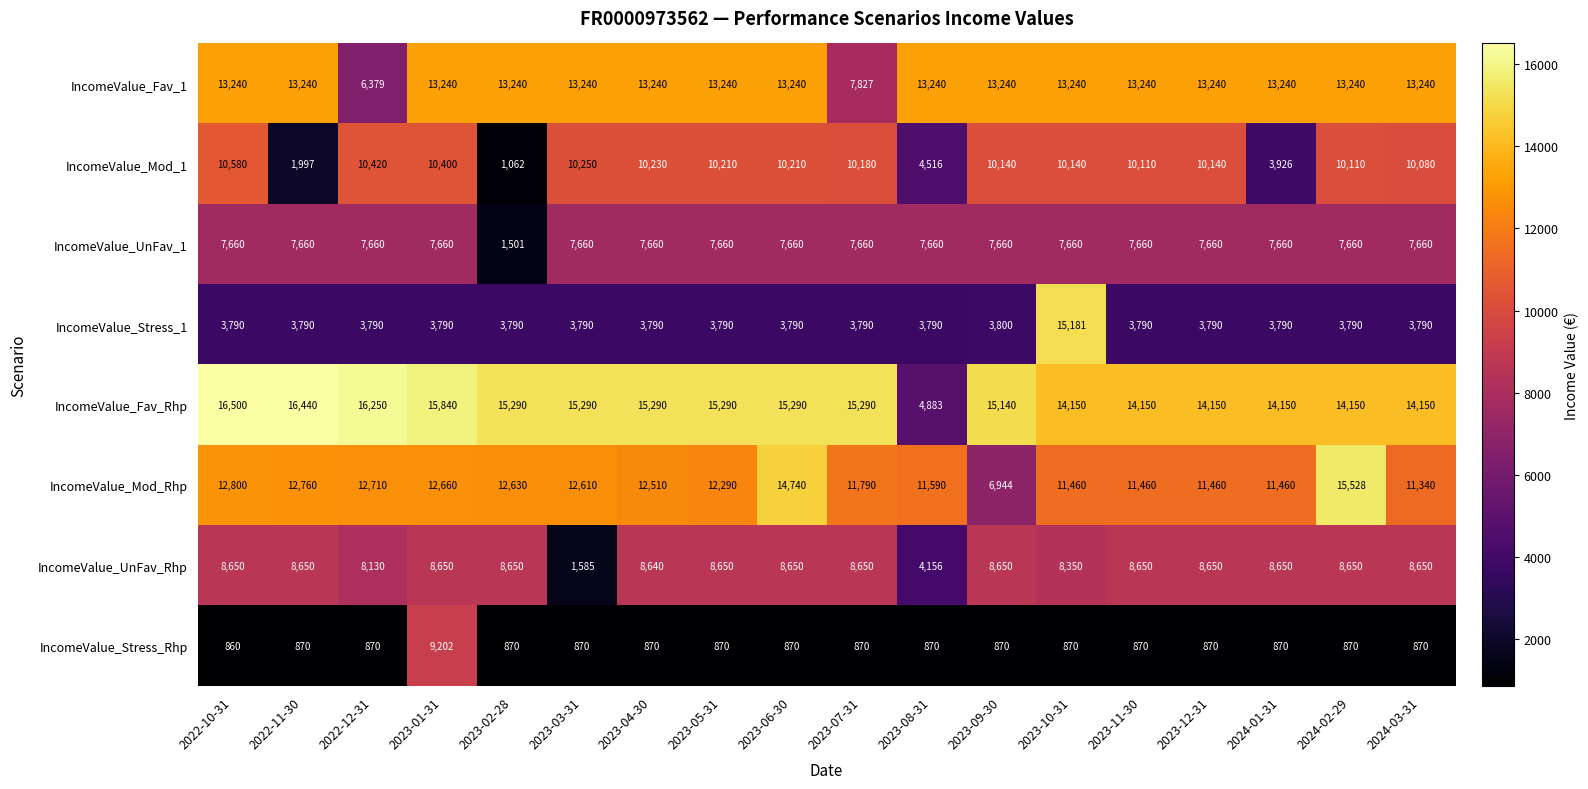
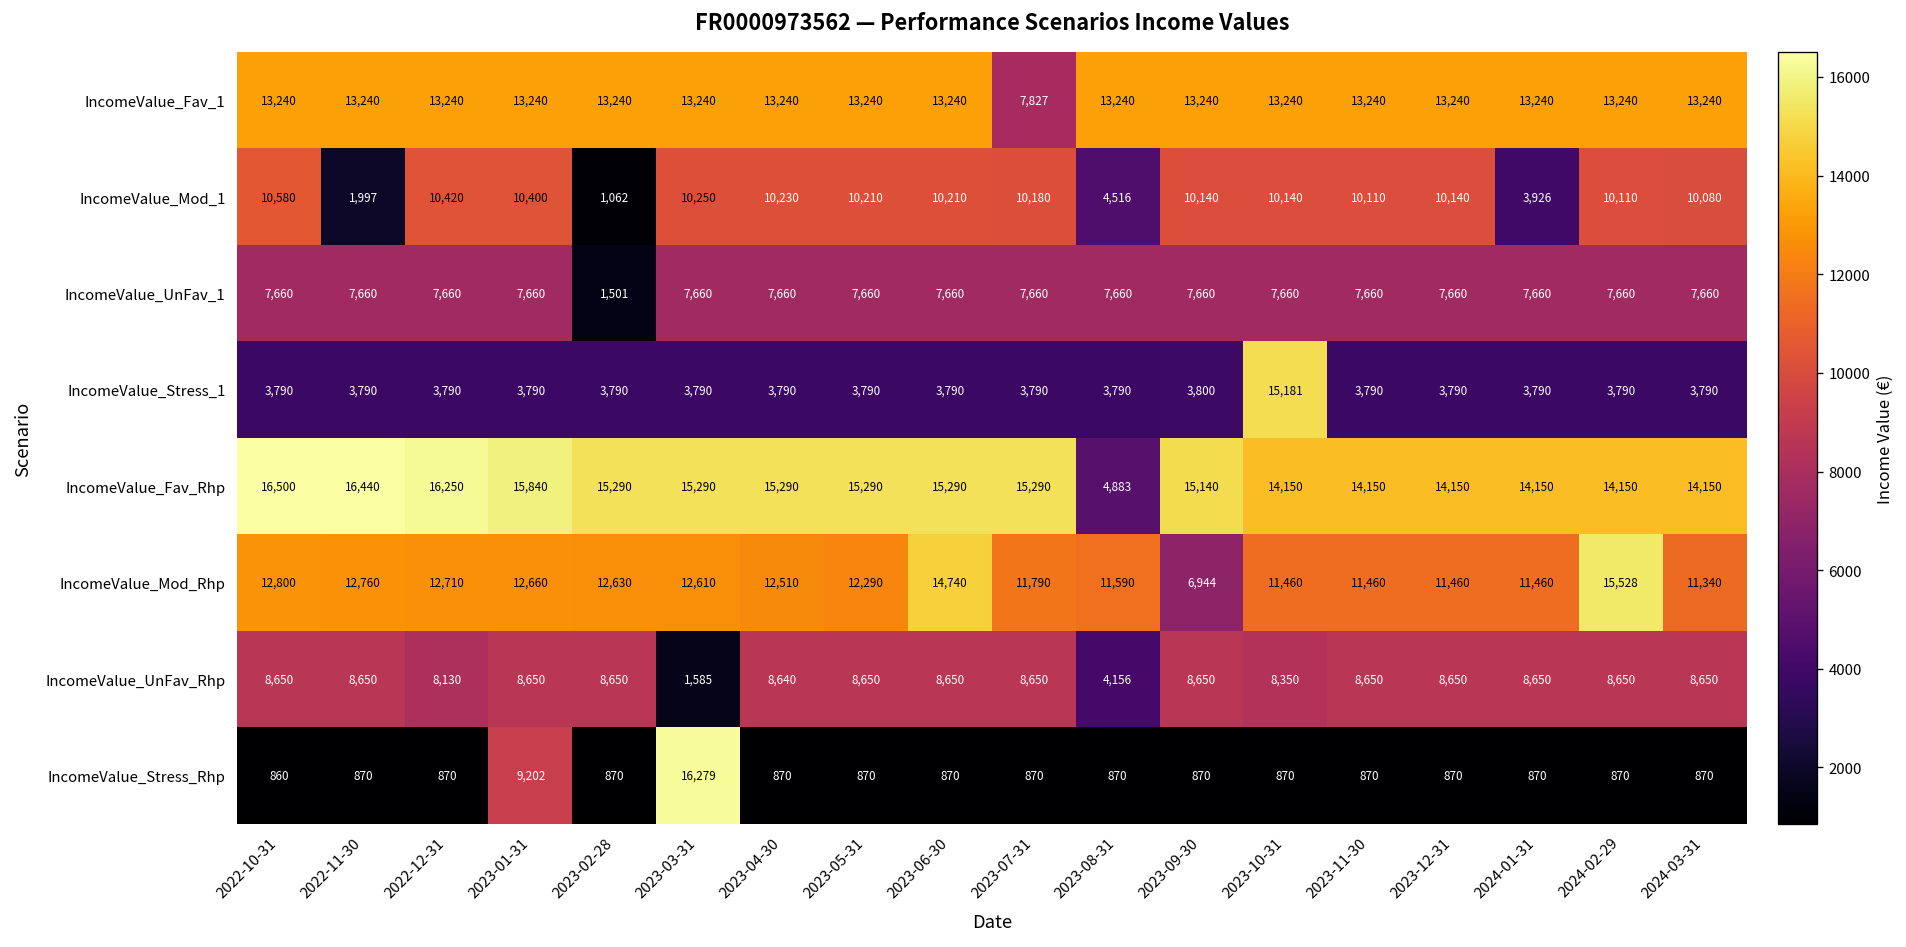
  {
    "IncomeValue_Fav_1": {
      "2022-10-31": "13,240",
      "2022-11-30": "13,240",
-     "2022-12-31": "6,379",
+     "2022-12-31": "13,240",
      "2023-01-31": "13,240",
      "2023-02-28": "13,240",
      "2023-03-31": "13,240",
      "2023-04-30": "13,240",
      "2023-05-31": "13,240",
      "2023-06-30": "13,240",
      "2023-07-31": "7,827",
      "2023-08-31": "13,240",
      "2023-09-30": "13,240",
      "2023-10-31": "13,240",
      "2023-11-30": "13,240",
      "2023-12-31": "13,240",
      "2024-01-31": "13,240",
      "2024-02-29": "13,240",
      "2024-03-31": "13,240"
    },
    "IncomeValue_Mod_1": {
      "2022-10-31": "10,580",
      "2022-11-30": "1,997",
      "2022-12-31": "10,420",
      "2023-01-31": "10,400",
      "2023-02-28": "1,062",
      "2023-03-31": "10,250",
      "2023-04-30": "10,230",
      "2023-05-31": "10,210",
      "2023-06-30": "10,210",
      "2023-07-31": "10,180",
      "2023-08-31": "4,516",
      "2023-09-30": "10,140",
      "2023-10-31": "10,140",
      "2023-11-30": "10,110",
      "2023-12-31": "10,140",
      "2024-01-31": "3,926",
      "2024-02-29": "10,110",
      "2024-03-31": "10,080"
    },
    "IncomeValue_UnFav_1": {
      "2022-10-31": "7,660",
      "2022-11-30": "7,660",
      "2022-12-31": "7,660",
      "2023-01-31": "7,660",
      "2023-02-28": "1,501",
      "2023-03-31": "7,660",
      "2023-04-30": "7,660",
      "2023-05-31": "7,660",
      "2023-06-30": "7,660",
      "2023-07-31": "7,660",
      "2023-08-31": "7,660",
      "2023-09-30": "7,660",
      "2023-10-31": "7,660",
      "2023-11-30": "7,660",
      "2023-12-31": "7,660",
      "2024-01-31": "7,660",
      "2024-02-29": "7,660",
      "2024-03-31": "7,660"
    },
    "IncomeValue_Stress_1": {
      "2022-10-31": "3,790",
      "2022-11-30": "3,790",
      "2022-12-31": "3,790",
      "2023-01-31": "3,790",
      "2023-02-28": "3,790",
      "2023-03-31": "3,790",
      "2023-04-30": "3,790",
      "2023-05-31": "3,790",
      "2023-06-30": "3,790",
      "2023-07-31": "3,790",
      "2023-08-31": "3,790",
      "2023-09-30": "3,800",
      "2023-10-31": "15,181",
      "2023-11-30": "3,790",
      "2023-12-31": "3,790",
      "2024-01-31": "3,790",
      "2024-02-29": "3,790",
      "2024-03-31": "3,790"
    },
    "IncomeValue_Fav_Rhp": {
      "2022-10-31": "16,500",
      "2022-11-30": "16,440",
      "2022-12-31": "16,250",
      "2023-01-31": "15,840",
      "2023-02-28": "15,290",
      "2023-03-31": "15,290",
      "2023-04-30": "15,290",
      "2023-05-31": "15,290",
      "2023-06-30": "15,290",
      "2023-07-31": "15,290",
      "2023-08-31": "4,883",
      "2023-09-30": "15,140",
      "2023-10-31": "14,150",
      "2023-11-30": "14,150",
      "2023-12-31": "14,150",
      "2024-01-31": "14,150",
      "2024-02-29": "14,150",
      "2024-03-31": "14,150"
    },
    "IncomeValue_Mod_Rhp": {
      "2022-10-31": "12,800",
      "2022-11-30": "12,760",
      "2022-12-31": "12,710",
      "2023-01-31": "12,660",
      "2023-02-28": "12,630",
      "2023-03-31": "12,610",
      "2023-04-30": "12,510",
      "2023-05-31": "12,290",
      "2023-06-30": "14,740",
      "2023-07-31": "11,790",
      "2023-08-31": "11,590",
      "2023-09-30": "6,944",
      "2023-10-31": "11,460",
      "2023-11-30": "11,460",
      "2023-12-31": "11,460",
      "2024-01-31": "11,460",
      "2024-02-29": "15,528",
      "2024-03-31": "11,340"
    },
    "IncomeValue_UnFav_Rhp": {
      "2022-10-31": "8,650",
      "2022-11-30": "8,650",
      "2022-12-31": "8,130",
      "2023-01-31": "8,650",
      "2023-02-28": "8,650",
      "2023-03-31": "1,585",
      "2023-04-30": "8,640",
      "2023-05-31": "8,650",
      "2023-06-30": "8,650",
      "2023-07-31": "8,650",
      "2023-08-31": "4,156",
      "2023-09-30": "8,650",
      "2023-10-31": "8,350",
      "2023-11-30": "8,650",
      "2023-12-31": "8,650",
      "2024-01-31": "8,650",
      "2024-02-29": "8,650",
      "2024-03-31": "8,650"
    },
    "IncomeValue_Stress_Rhp": {
      "2022-10-31": "860",
      "2022-11-30": "870",
      "2022-12-31": "870",
      "2023-01-31": "9,202",
      "2023-02-28": "870",
-     "2023-03-31": "870",
+     "2023-03-31": "16,279",
      "2023-04-30": "870",
      "2023-05-31": "870",
      "2023-06-30": "870",
      "2023-07-31": "870",
      "2023-08-31": "870",
      "2023-09-30": "870",
      "2023-10-31": "870",
      "2023-11-30": "870",
      "2023-12-31": "870",
      "2024-01-31": "870",
      "2024-02-29": "870",
      "2024-03-31": "870"
    }
  }
